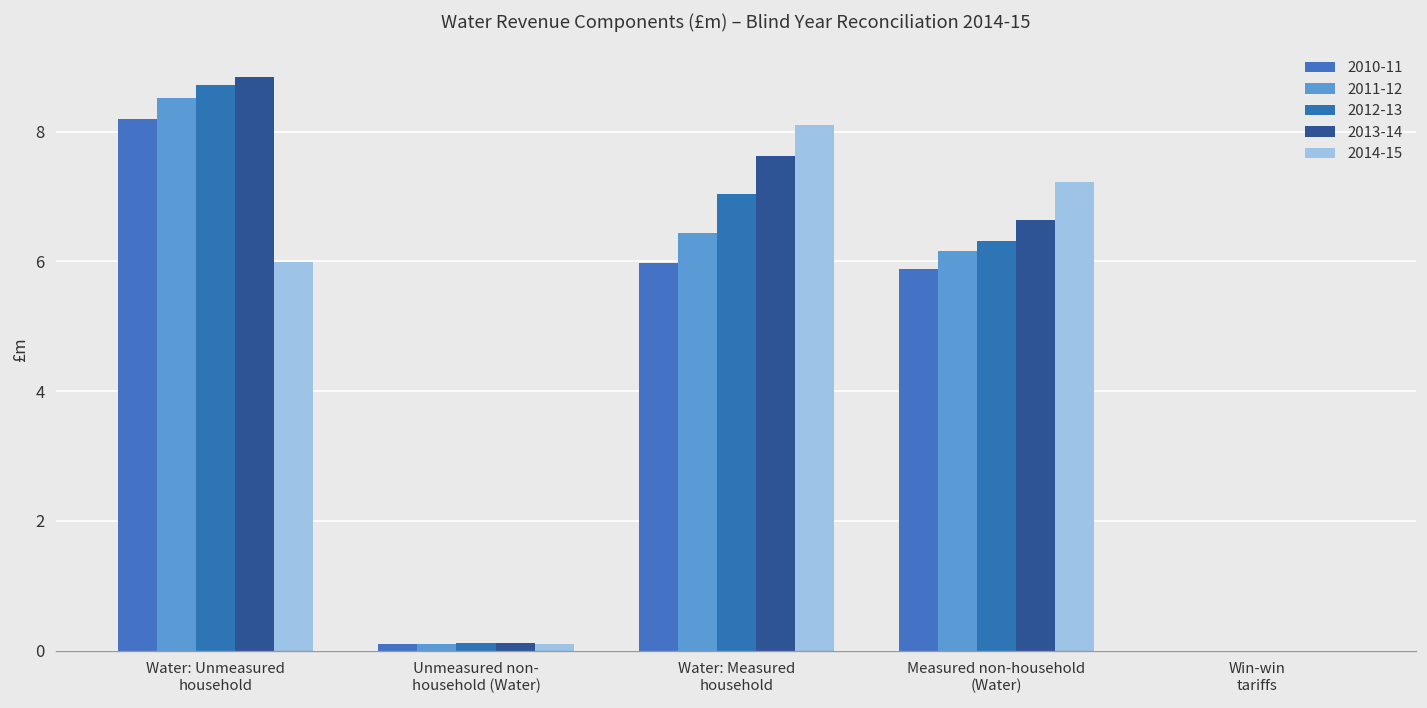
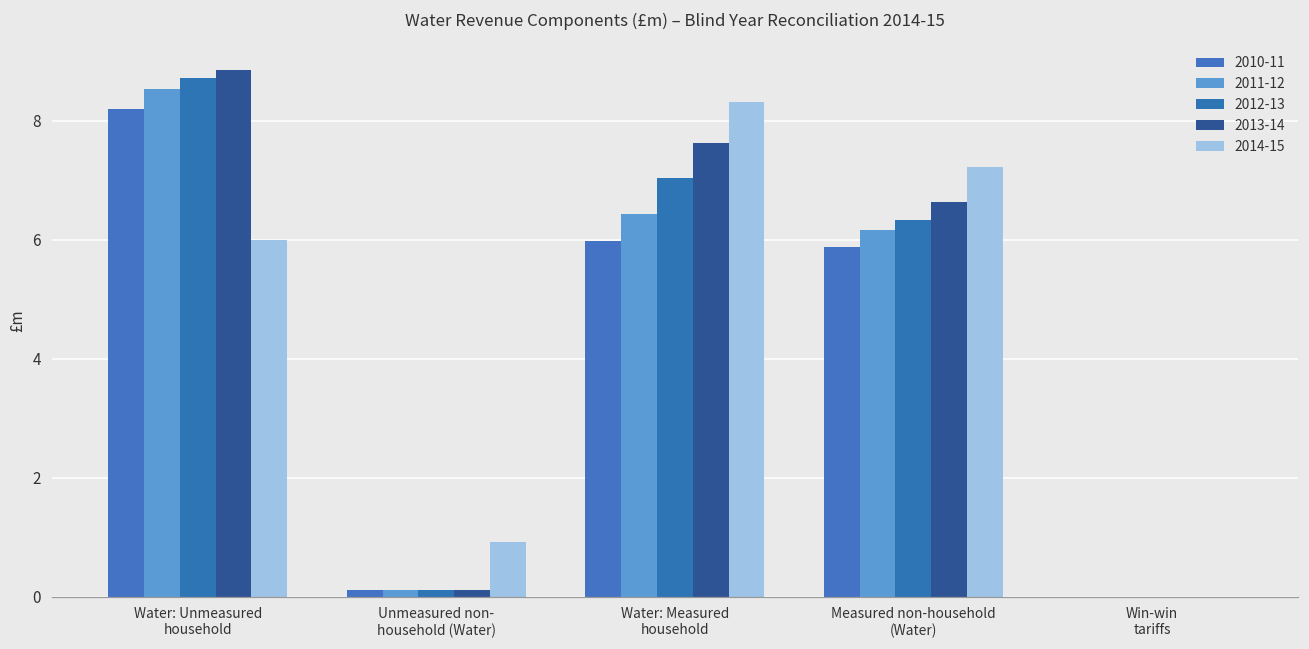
  {
    "2014-15": {
      "Water: Unmeasured household": 6.0,
-     "Unmeasured non- household (Water)": 0.1,
-     "Water: Measured household": 8.1,
+     "Unmeasured non- household (Water)": 0.9,
+     "Water: Measured household": 8.3,
      "Measured non-household (Water)": 7.2,
      "Win-win tariffs": 0.0
    }
  }
